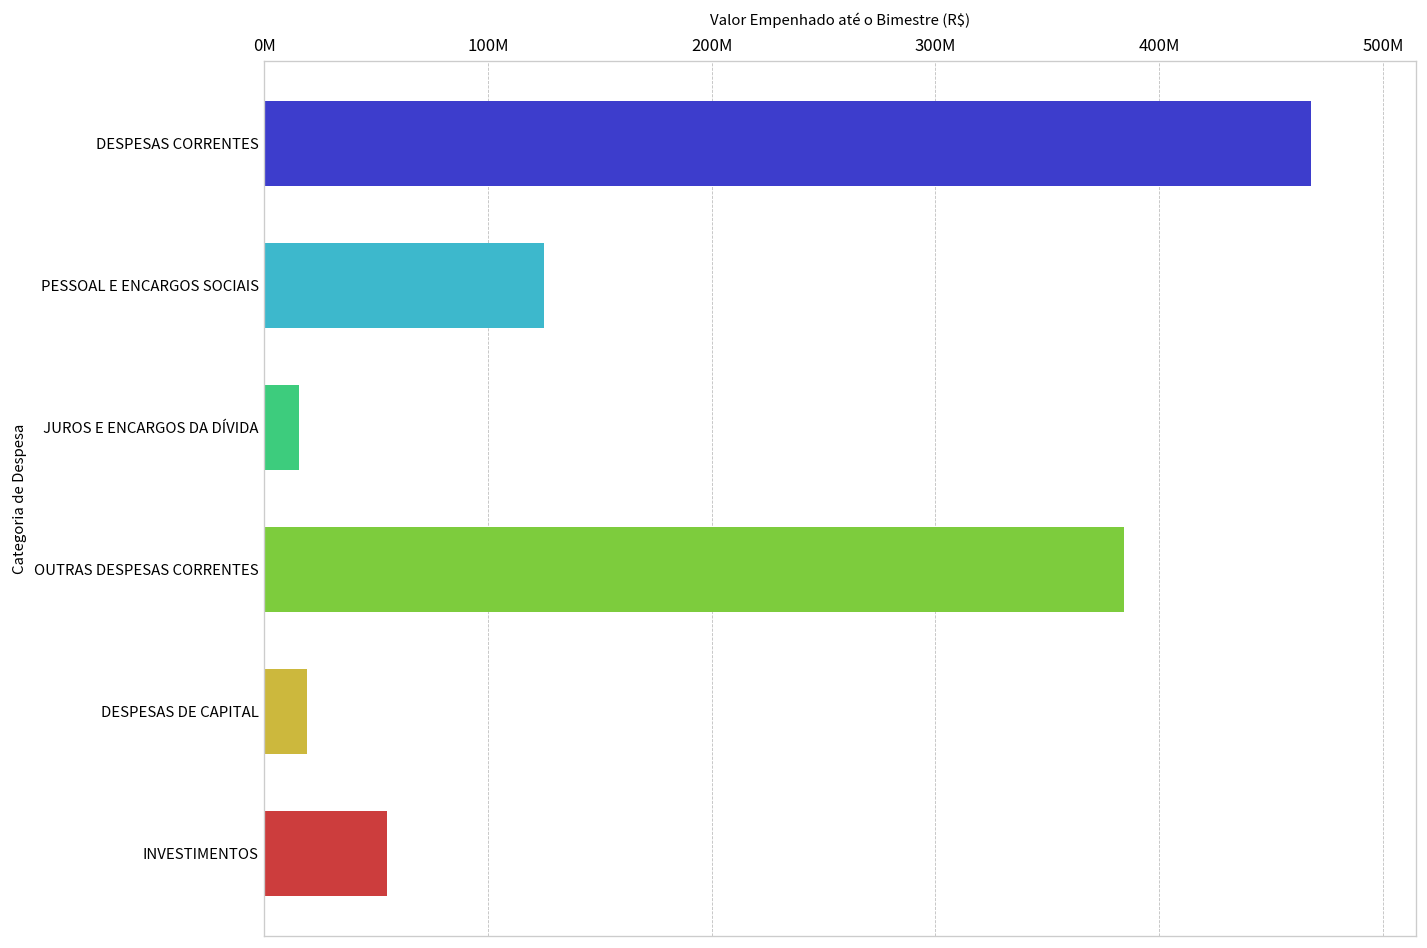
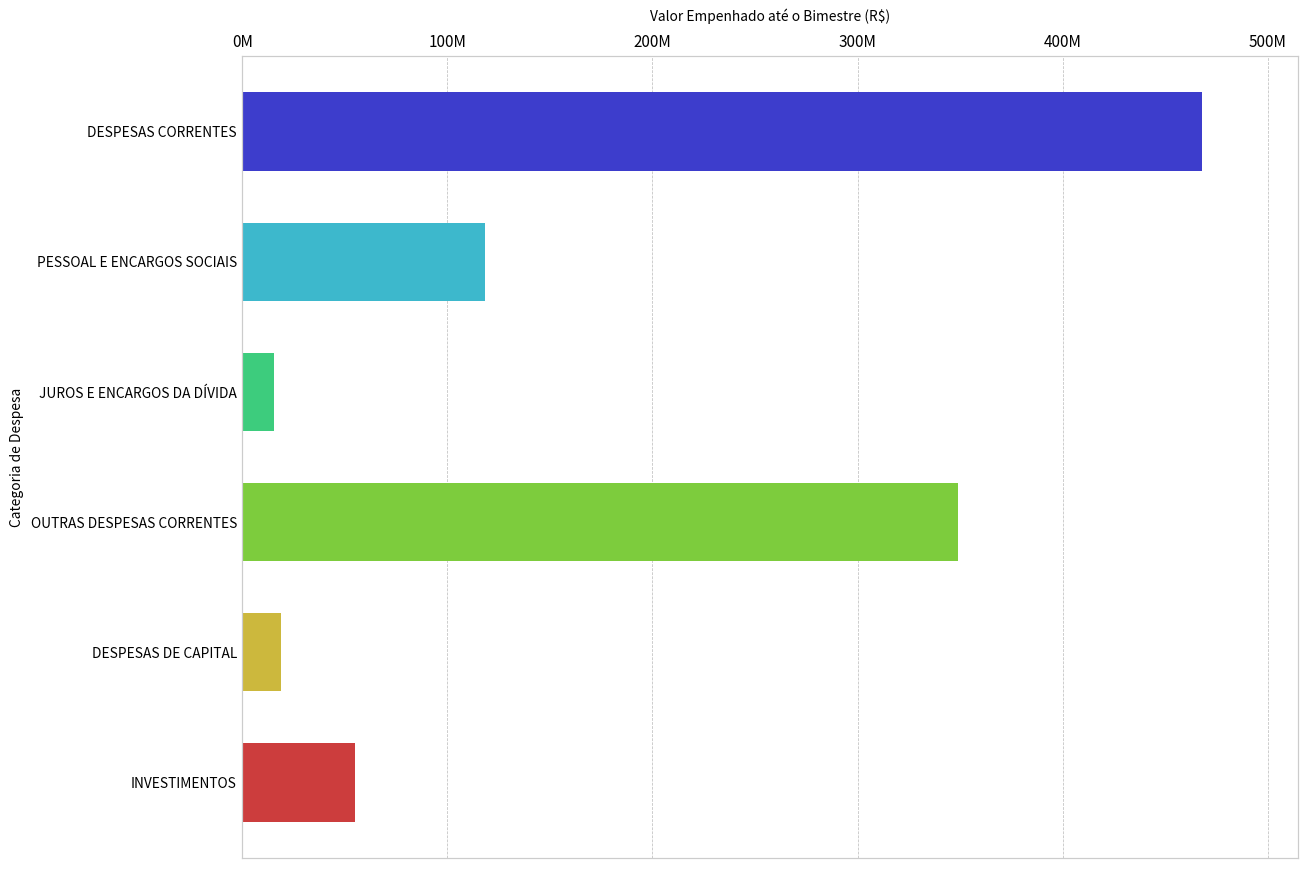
  {
    "DESPESAS CORRENTES": 468000000,
-   "PESSOAL E ENCARGOS SOCIAIS": 125000000,
+   "PESSOAL E ENCARGOS SOCIAIS": 118000000,
    "JUROS E ENCARGOS DA DÍVIDA": 15000000,
-   "OUTRAS DESPESAS CORRENTES": 384000000,
+   "OUTRAS DESPESAS CORRENTES": 349000000,
    "DESPESAS DE CAPITAL": 19000000,
    "INVESTIMENTOS": 55000000
  }
